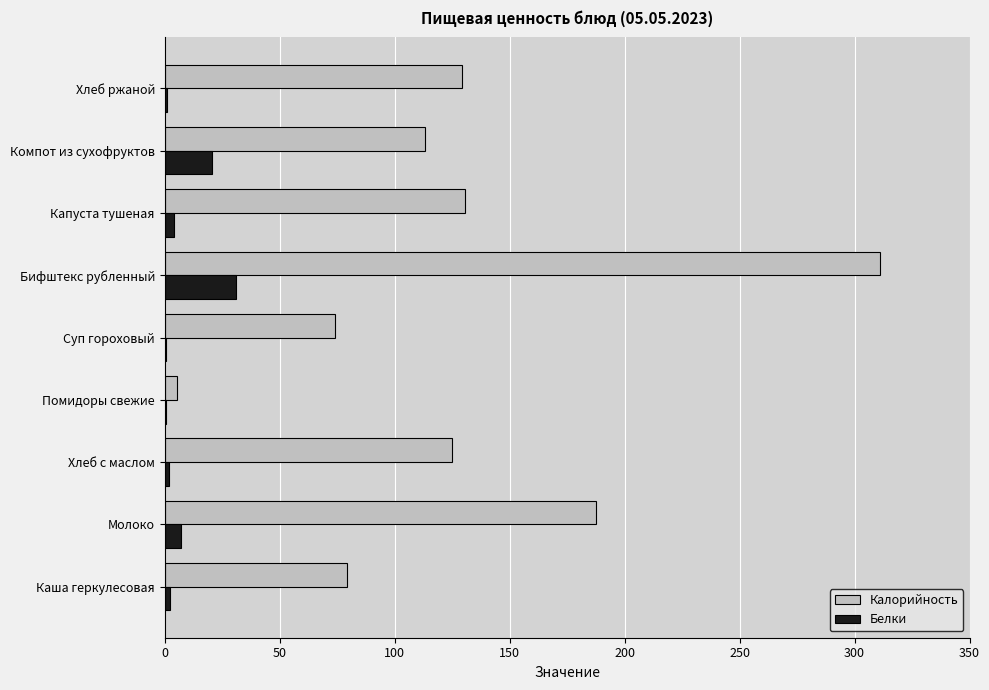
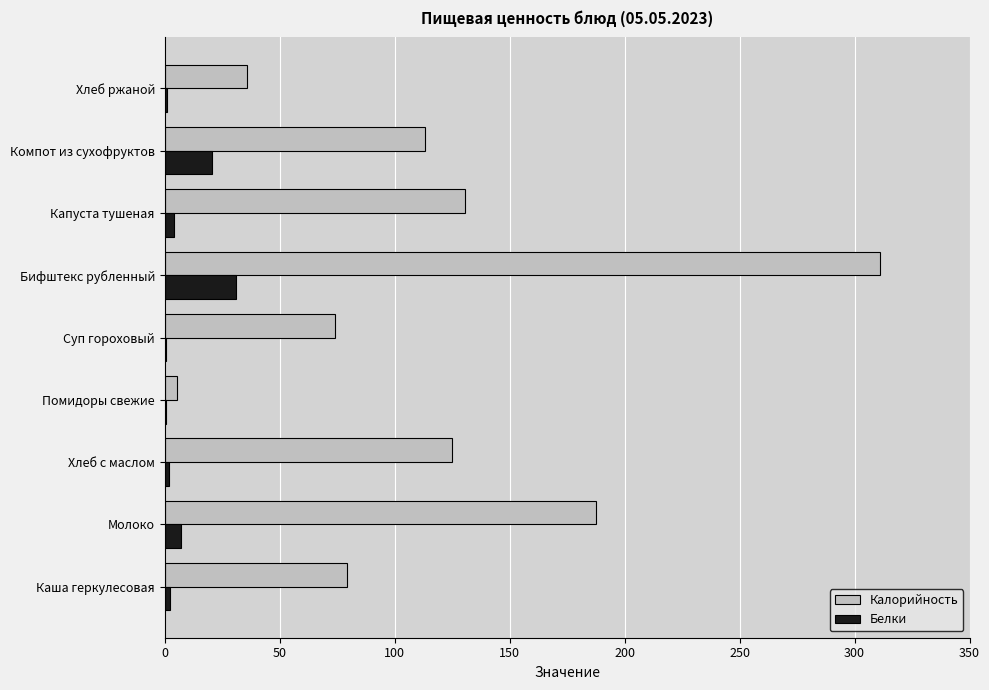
  {
    "Калорийность": {
-     "Хлеб ржаной": 130,
+     "Хлеб ржаной": 36,
      "Компот из сухофруктов": 113,
      "Капуста тушеная": 131,
      "Бифштекс рубленный": 311,
      "Суп гороховый": 74,
      "Помидоры свежие": 5,
      "Хлеб с маслом": 125,
      "Молоко": 188,
      "Каша геркулесовая": 79
    },
    "Белки": {
      "Компот из сухофруктов": 21,
      "Капуста тушеная": 4,
      "Бифштекс рубленный": 31,
      "Хлеб с маслом": 2,
      "Молоко": 7,
      "Каша геркулесовая": 2
    }
  }
